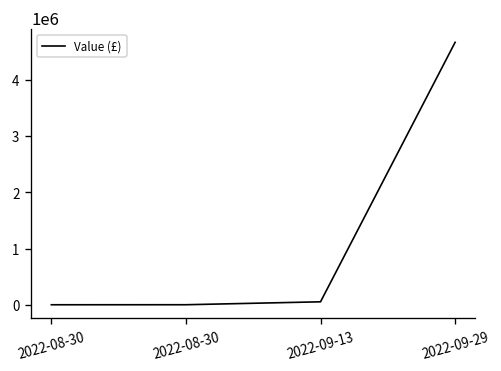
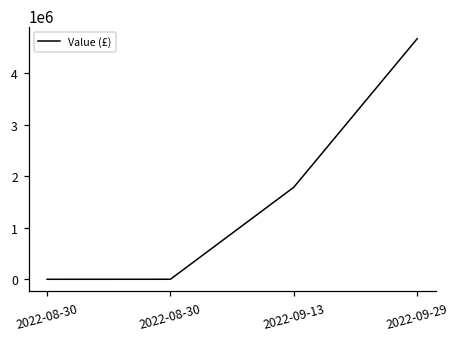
  {
-   "2022-09-13": 100000,
+   "2022-09-13": 1800000,
    "2022-09-29": 4700000
  }
